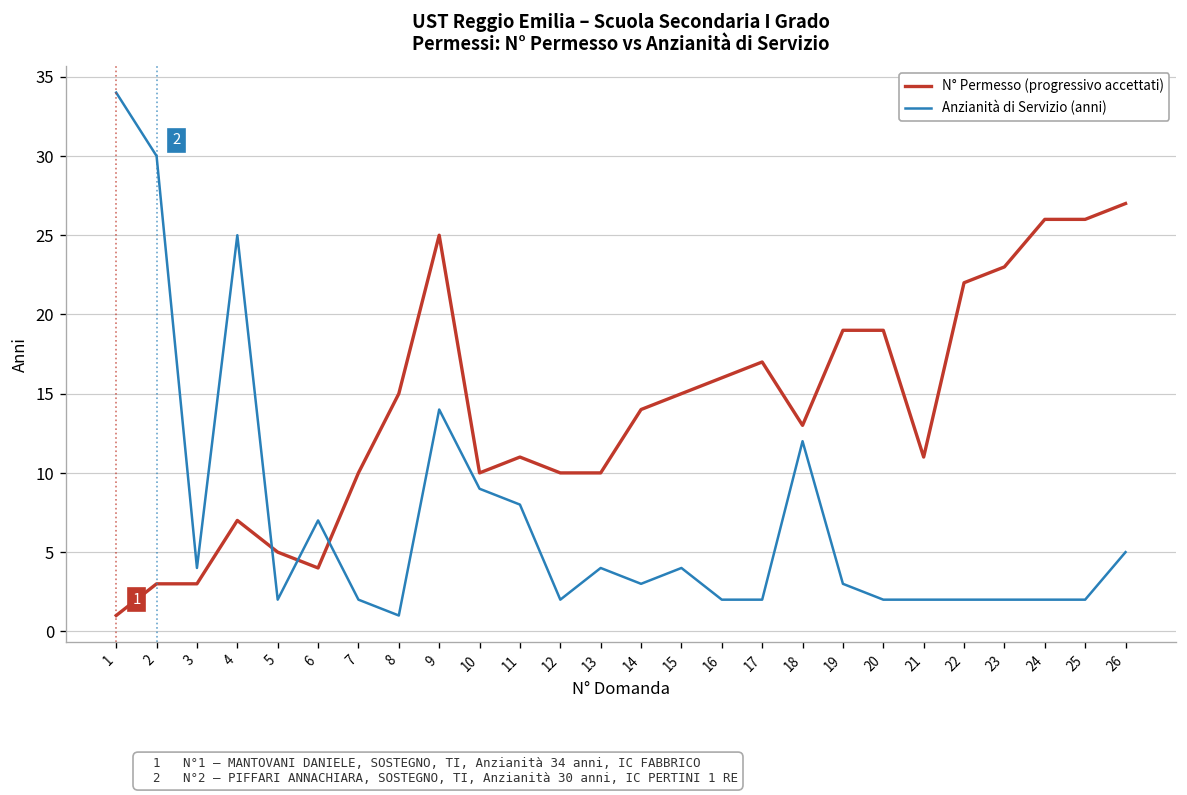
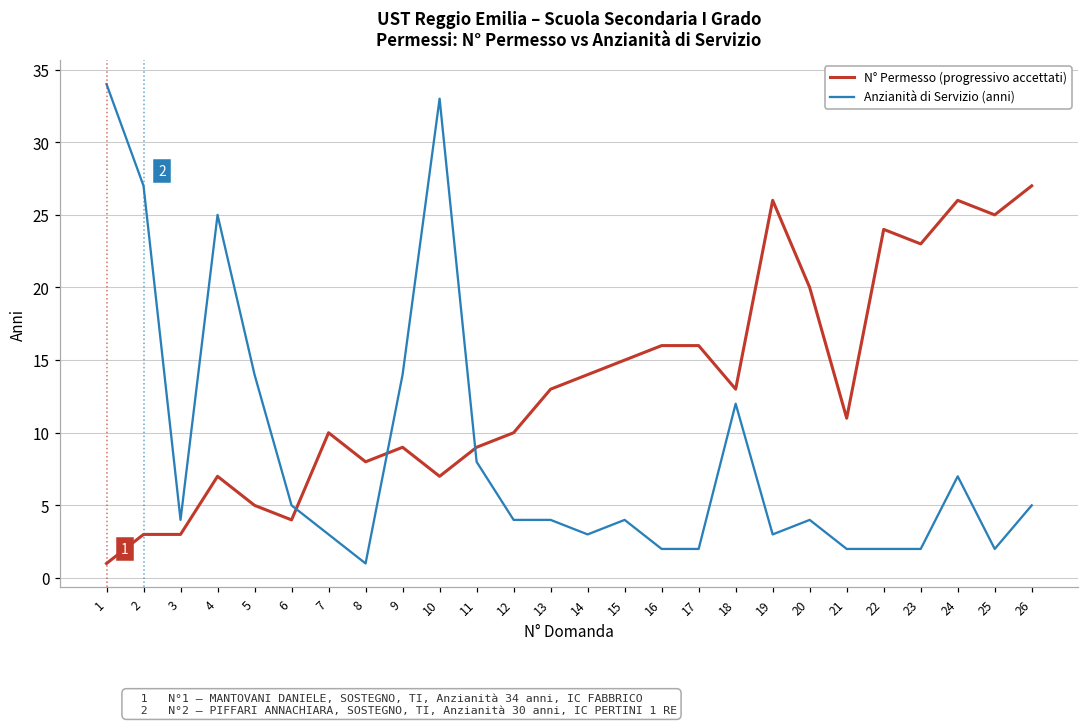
  {
    "N° Permesso (progressivo accettati)": {
      "3": 3,
      "4": 7,
      "5": 5,
      "6": 4,
      "7": 10,
-     "8": 15,
-     "9": 25,
-     "10": 10,
-     "11": 11,
+     "8": 8,
+     "9": 9,
+     "10": 7,
+     "11": 9,
      "12": 10,
-     "13": 10,
+     "13": 13,
      "14": 14,
      "15": 15,
      "16": 16,
-     "17": 17,
+     "17": 16,
      "18": 13,
-     "19": 19,
-     "20": 19,
+     "19": 26,
+     "20": 20,
      "21": 11,
-     "22": 22,
+     "22": 24,
      "23": 23,
      "24": 26,
-     "25": 26,
+     "25": 25,
      "26": 27
    },
    "Anzianità di Servizio (anni)": {
      "1": 34,
-     "2": 30,
+     "2": 27,
      "3": 4,
      "4": 25,
-     "5": 2,
-     "6": 7,
-     "7": 2,
+     "5": 14,
+     "6": 5,
+     "7": 3,
      "8": 1,
      "9": 14,
-     "10": 9,
+     "10": 33,
      "11": 8,
-     "12": 2,
+     "12": 4,
      "13": 4,
      "14": 3,
      "15": 4,
      "16": 2,
      "17": 2,
      "18": 12,
      "19": 3,
-     "20": 2,
+     "20": 4,
      "21": 2,
      "22": 2,
      "23": 2,
-     "24": 2,
+     "24": 7,
      "25": 2,
      "26": 5
    }
  }
